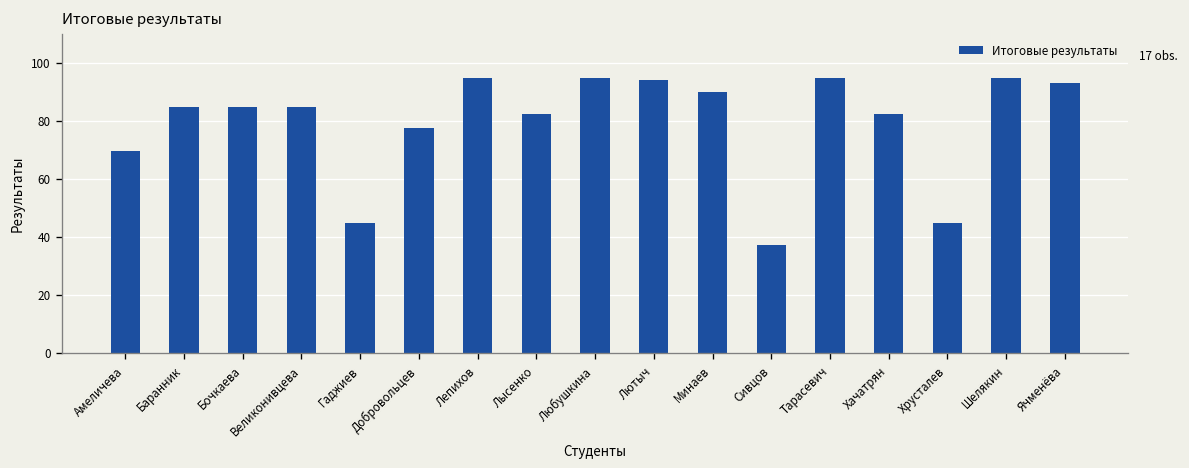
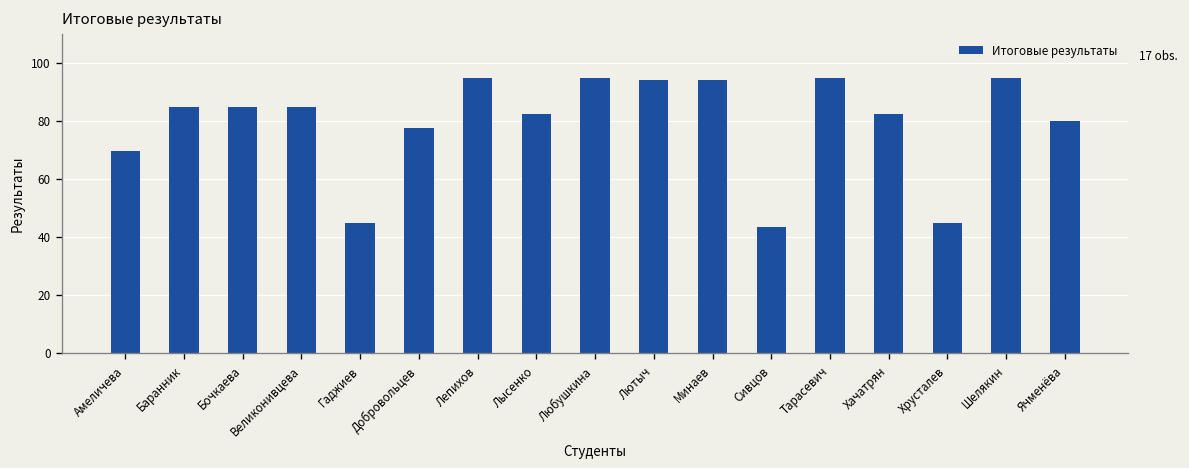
  {
    "Амеличева": 70,
    "Баранник": 85,
    "Бочкаева": 85,
    "Великонивцева": 85,
    "Гаджиев": 45,
    "Добровольцев": 78,
    "Лепихов": 95,
    "Лысенко": 83,
    "Любушкина": 95,
    "Лютыч": 94,
-   "Минаев": 90,
-   "Сивцов": 38,
+   "Минаев": 94,
+   "Сивцов": 43,
    "Тарасевич": 95,
    "Хачатрян": 83,
    "Хрусталев": 45,
    "Шелякин": 95,
-   "Ячменёва": 93
+   "Ячменёва": 80
  }
